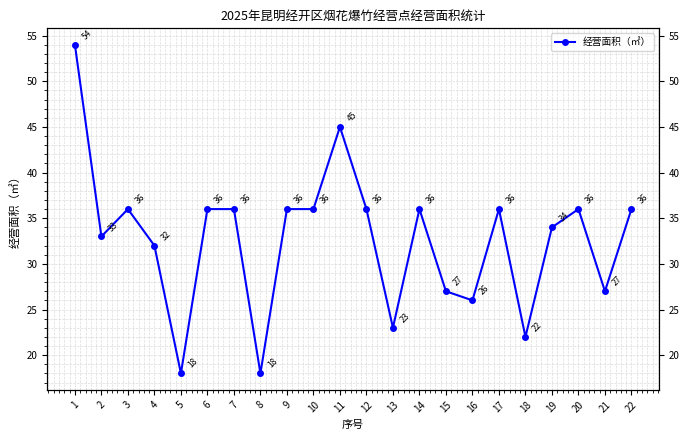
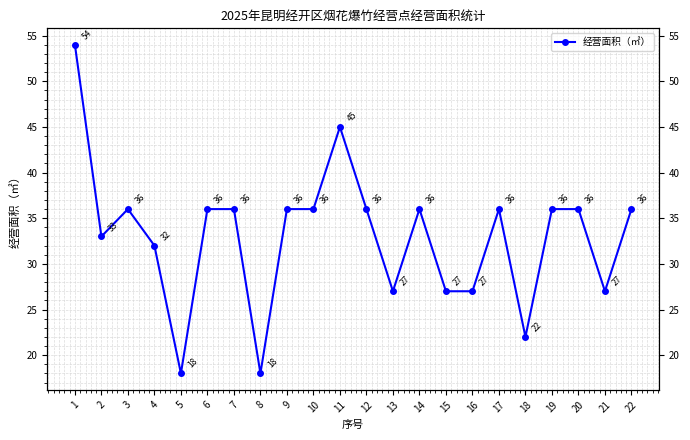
  {
    "1": 54,
    "2": 33,
    "3": 36,
    "4": 32,
    "5": 18,
    "6": 36,
    "7": 36,
    "8": 18,
    "9": 36,
    "10": 36,
    "11": 45,
    "12": 36,
-   "13": 23,
+   "13": 27,
    "14": 36,
    "15": 27,
-   "16": 26,
+   "16": 27,
    "17": 36,
    "18": 22,
-   "19": 34,
+   "19": 36,
    "20": 36,
    "21": 27,
    "22": 36
  }
